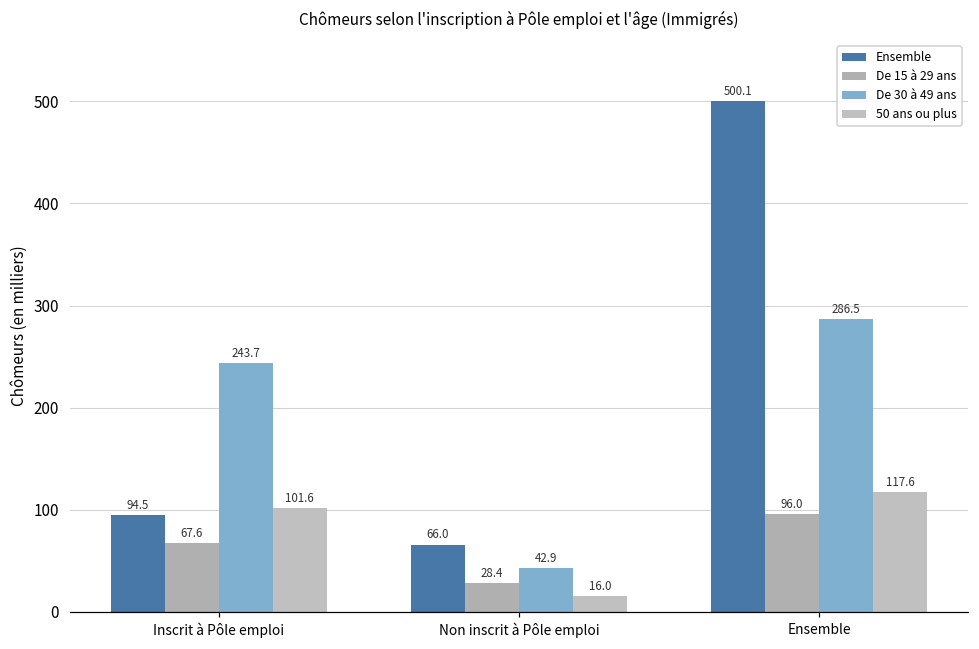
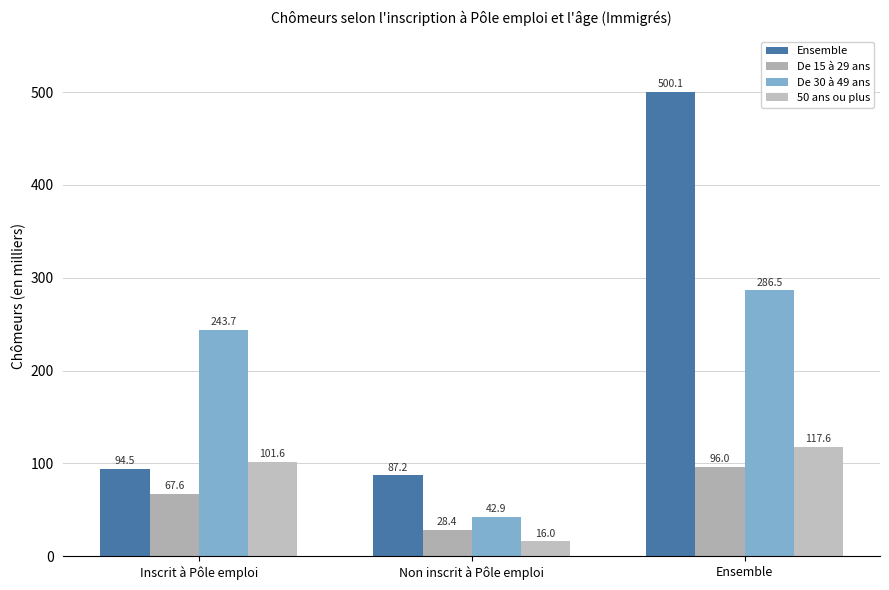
  {
    "Ensemble": {
      "Inscrit à Pôle emploi": 94.5,
-     "Non inscrit à Pôle emploi": 66.0,
+     "Non inscrit à Pôle emploi": 87.2,
      "Ensemble": 500.1
    }
  }
